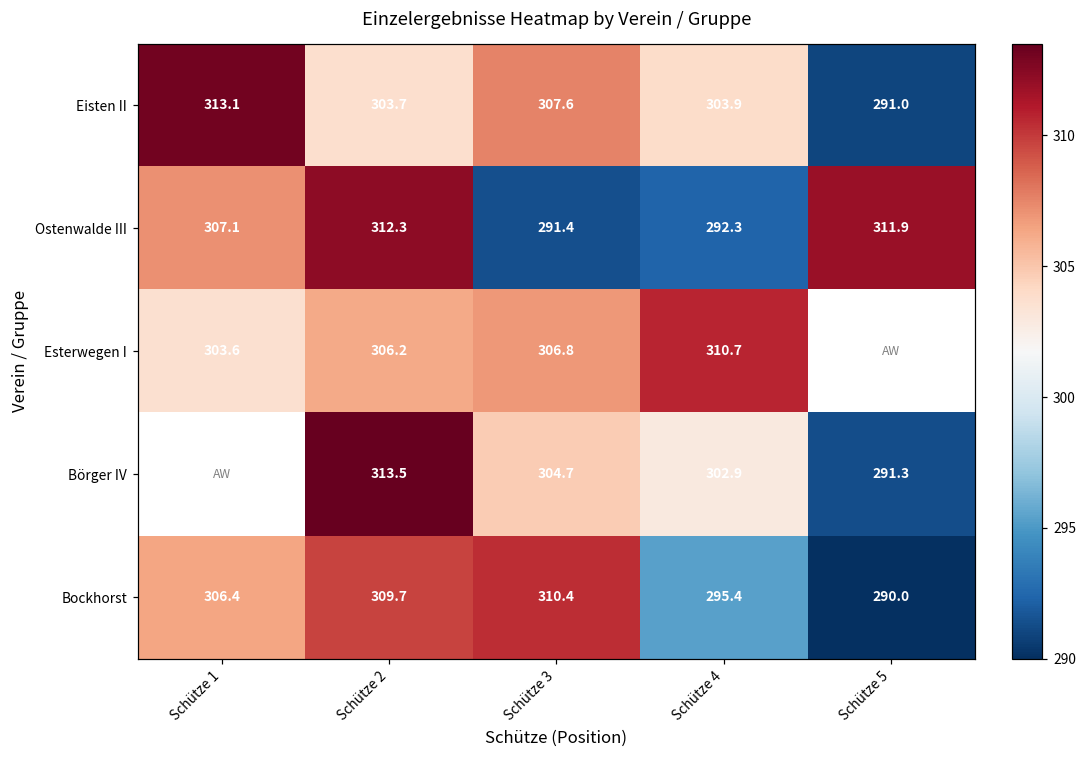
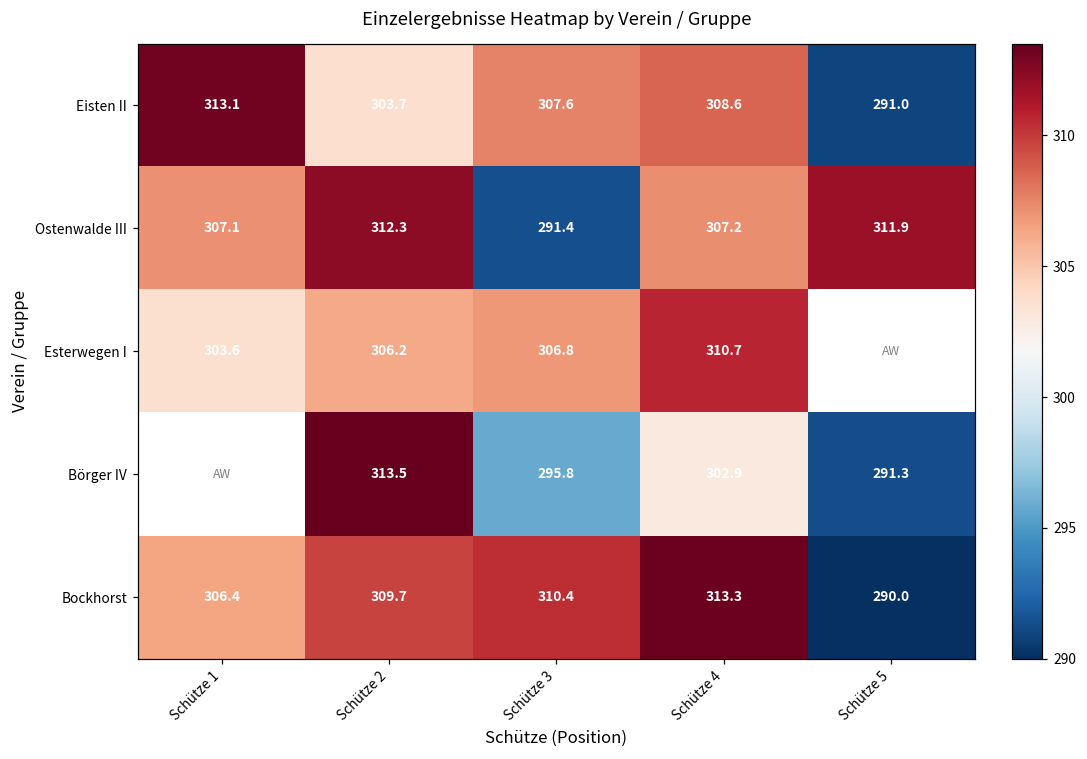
  {
    "Eisten II": {
      "Schütze 1": 313.1,
      "Schütze 2": 303.7,
      "Schütze 3": 307.6,
-     "Schütze 4": 303.9,
+     "Schütze 4": 308.6,
      "Schütze 5": 291.0
    },
    "Ostenwalde III": {
      "Schütze 1": 307.1,
      "Schütze 2": 312.3,
      "Schütze 3": 291.4,
-     "Schütze 4": 292.3,
+     "Schütze 4": 307.2,
      "Schütze 5": 311.9
    },
    "Esterwegen I": {
      "Schütze 2": 306.2,
      "Schütze 3": 306.8,
      "Schütze 4": 310.7
    },
    "Börger IV": {
      "Schütze 2": 313.5,
-     "Schütze 3": 304.7,
+     "Schütze 3": 295.8,
      "Schütze 5": 291.3
    },
    "Bockhorst": {
      "Schütze 1": 306.4,
      "Schütze 2": 309.7,
      "Schütze 3": 310.4,
-     "Schütze 4": 295.4,
+     "Schütze 4": 313.3,
      "Schütze 5": 290.0
    }
  }
